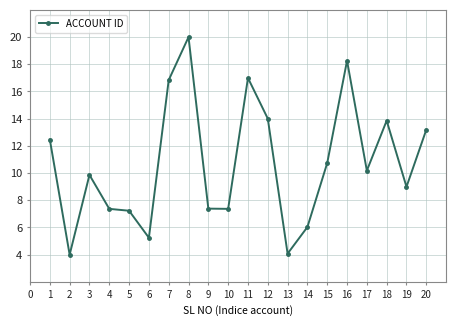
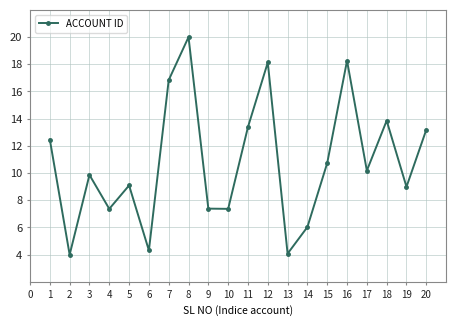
  {
    "1": 12.5,
    "2": 4.0,
    "3": 9.9,
    "4": 7.4,
-   "5": 7.2,
-   "6": 5.2,
+   "5": 9.1,
+   "6": 4.3,
    "7": 16.8,
    "8": 20.0,
    "9": 7.4,
    "10": 7.4,
-   "11": 17.0,
-   "12": 14.0,
+   "11": 13.4,
+   "12": 18.1,
    "13": 4.1,
    "14": 6.0,
    "15": 10.7,
    "16": 18.3,
    "17": 10.2,
    "18": 13.9,
    "19": 9.0,
    "20": 13.2
  }
